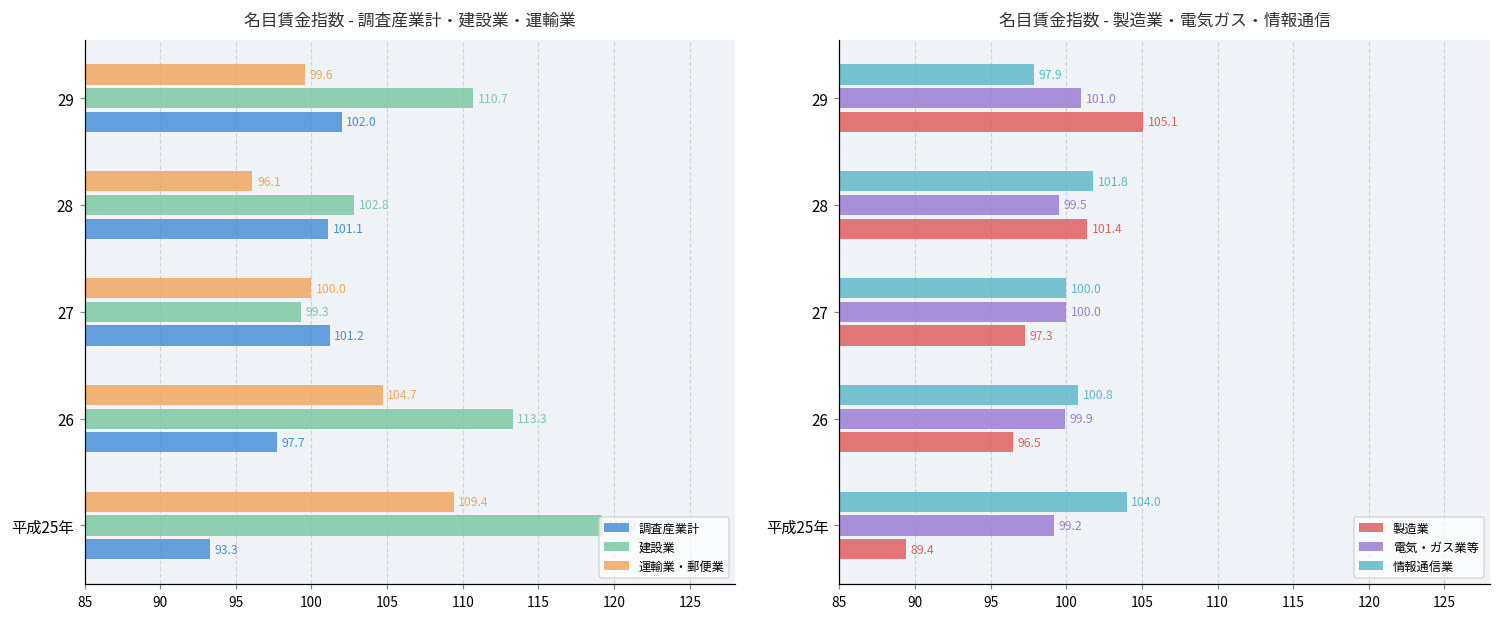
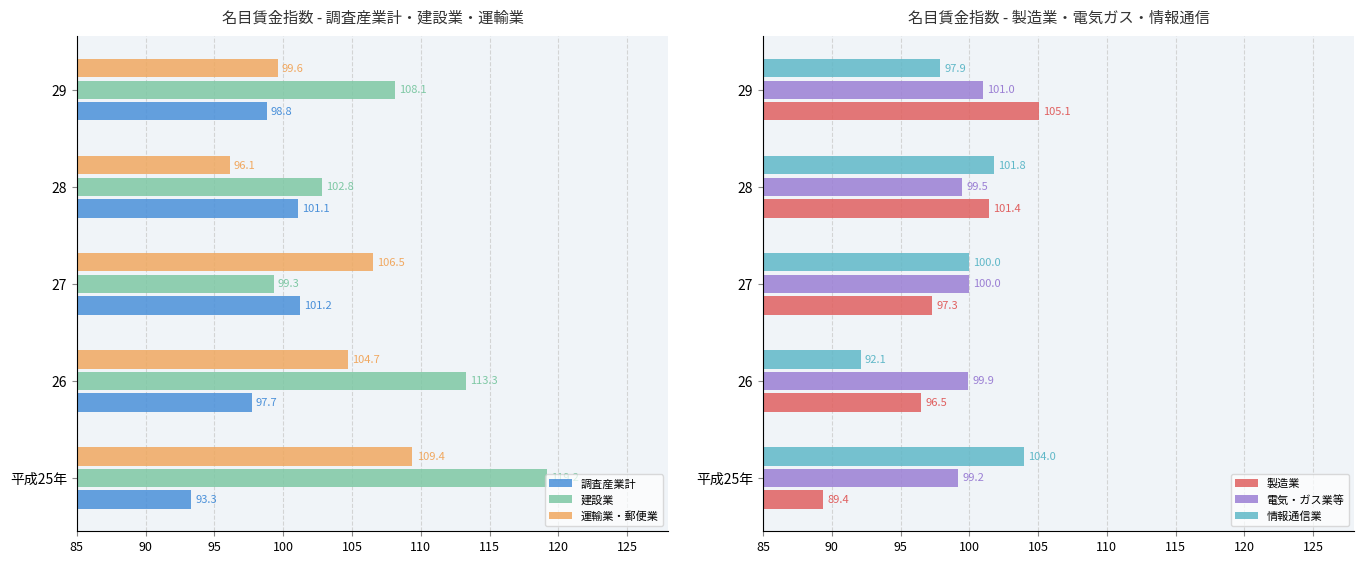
  {
    "名目賃金指数 - 調査産業計・建設業・運輸業": {
      "調査産業計": {
-       "29": 102.0,
+       "29": 98.8,
        "28": 101.1,
        "27": 101.2,
        "26": 97.7,
        "平成25年": 93.3
      },
      "建設業": {
-       "29": 110.7,
+       "29": 108.1,
        "28": 102.8,
        "27": 99.3,
        "26": 113.3
      },
      "運輸業・郵便業": {
        "29": 99.6,
        "28": 96.1,
-       "27": 100.0,
+       "27": 106.5,
        "26": 104.7,
        "平成25年": 109.4
      }
    },
    "名目賃金指数 - 製造業・電気ガス・情報通信": {
      "製造業": {
        "29": 105.1,
        "28": 101.4,
        "27": 97.3,
        "26": 96.5,
        "平成25年": 89.4
      },
      "電気・ガス業等": {
        "29": 101.0,
        "28": 99.5,
        "27": 100.0,
        "26": 99.9,
        "平成25年": 99.2
      },
      "情報通信業": {
        "29": 97.9,
        "28": 101.8,
        "27": 100.0,
-       "26": 100.8,
+       "26": 92.1,
        "平成25年": 104.0
      }
    }
  }
